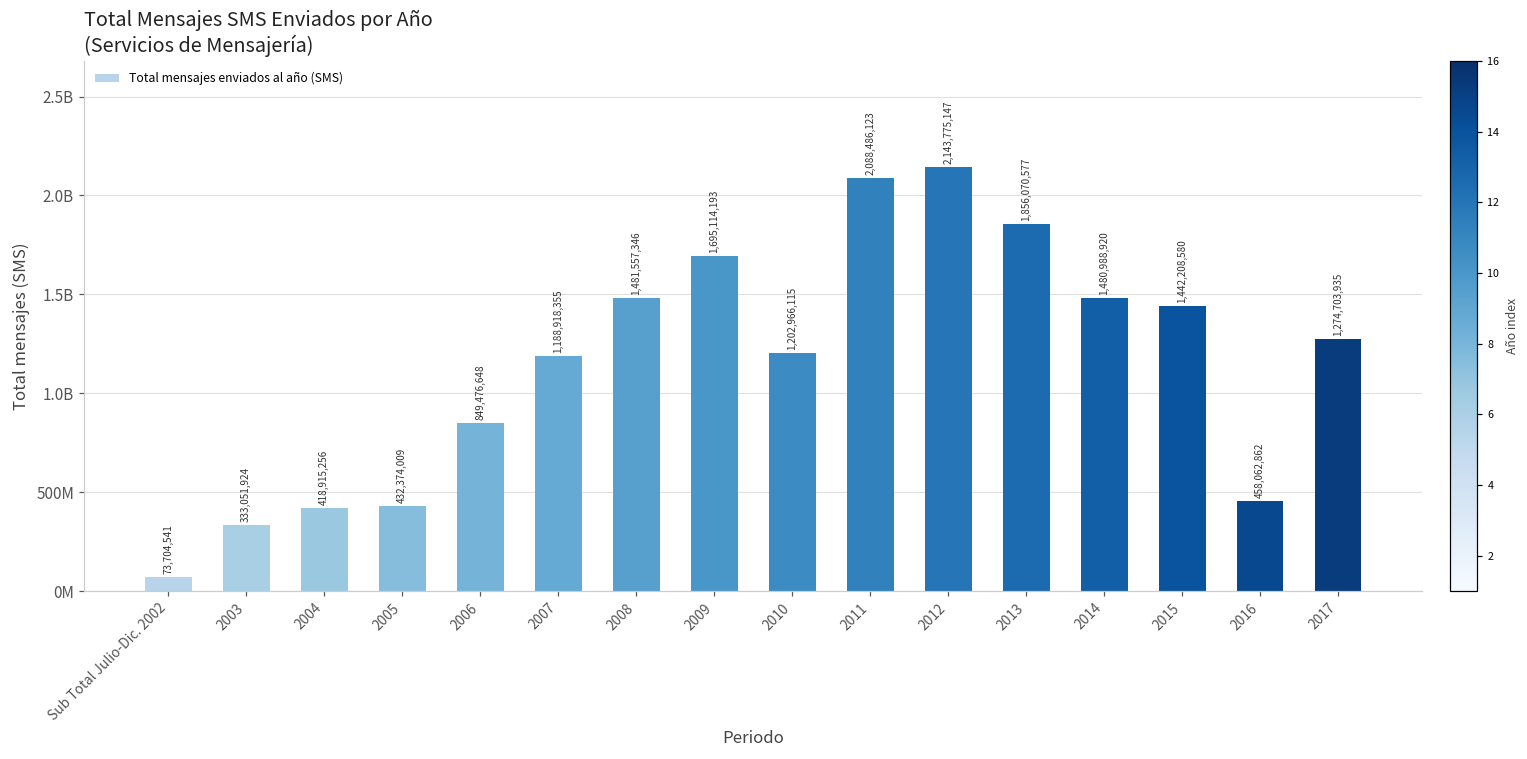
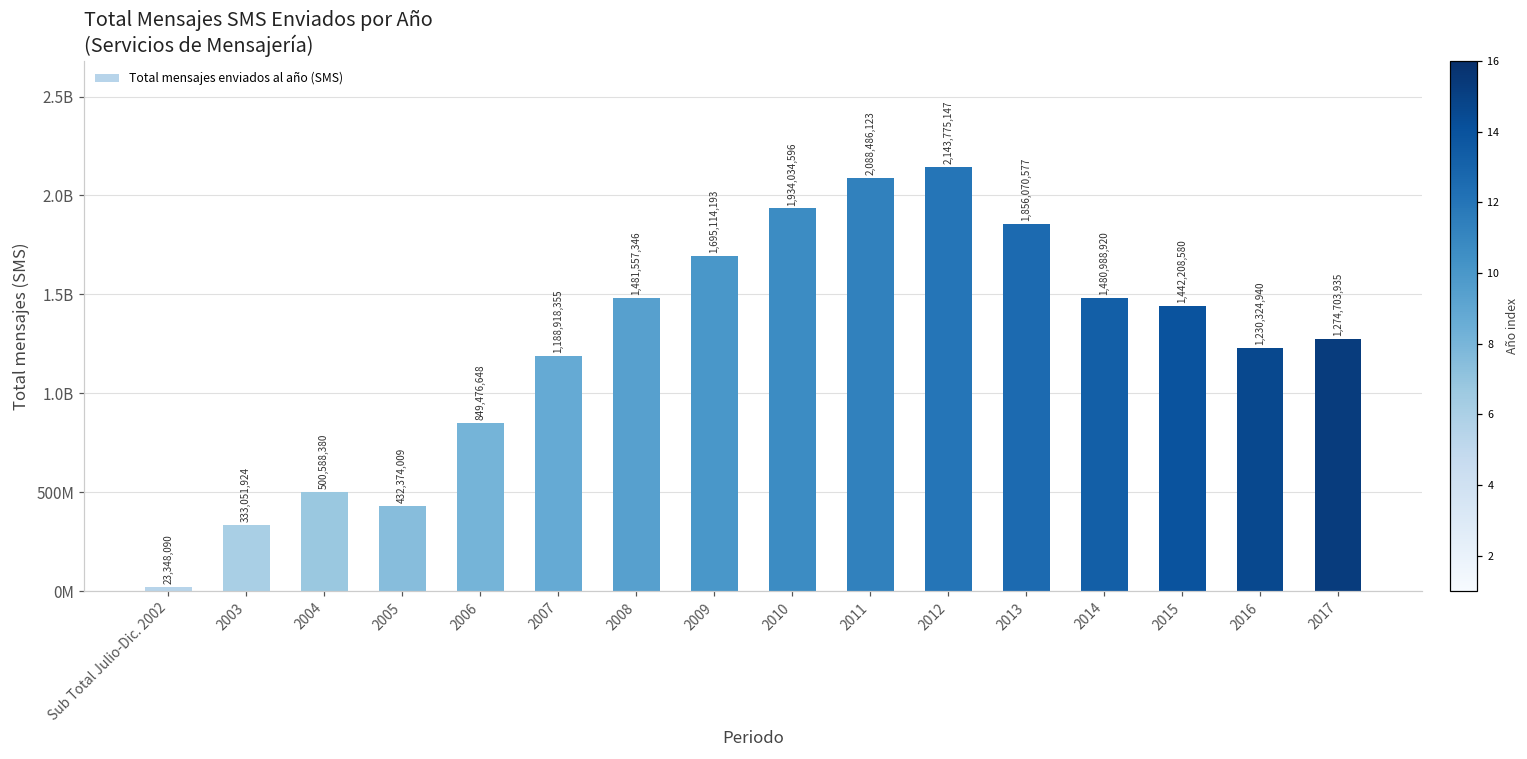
  {
-   "Sub Total Julio-Dic. 2002": "73,704,541",
+   "Sub Total Julio-Dic. 2002": "23,348,090",
    "2003": "333,051,924",
-   "2004": "418,915,256",
+   "2004": "500,588,380",
    "2005": "432,374,009",
    "2006": "849,476,648",
    "2007": "1,188,918,355",
    "2008": "1,481,557,346",
    "2009": "1,695,114,193",
-   "2010": "1,202,966,115",
+   "2010": "1,934,034,596",
    "2011": "2,088,486,123",
    "2012": "2,143,775,147",
    "2013": "1,856,070,577",
    "2014": "1,480,988,920",
    "2015": "1,442,208,580",
-   "2016": "458,062,862",
+   "2016": "1,230,324,940",
    "2017": "1,274,703,935"
  }
